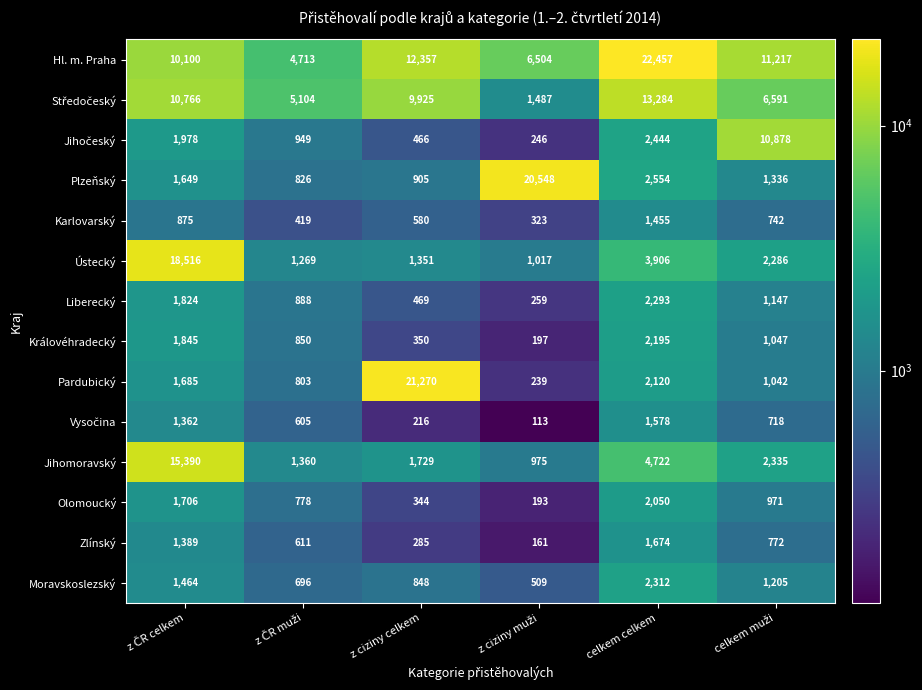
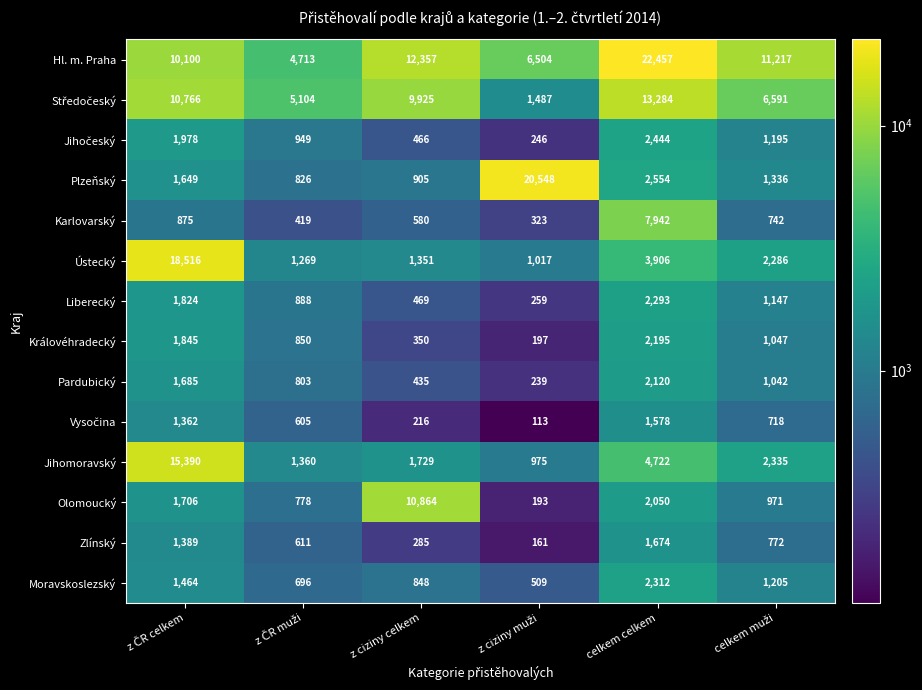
  {
    "Hl. m. Praha": {
      "z ČR celkem": "10,100",
      "z ČR muži": "4,713",
      "z ciziny celkem": "12,357",
      "z ciziny muži": "6,504",
      "celkem celkem": "22,457",
      "celkem muži": "11,217"
    },
    "Středočeský": {
      "z ČR celkem": "10,766",
      "z ČR muži": "5,104",
      "z ciziny celkem": "9,925",
      "z ciziny muži": "1,487",
      "celkem celkem": "13,284",
      "celkem muži": "6,591"
    },
    "Jihočeský": {
      "z ČR celkem": "1,978",
      "z ČR muži": "949",
      "z ciziny celkem": "466",
      "z ciziny muži": "246",
      "celkem celkem": "2,444",
-     "celkem muži": "10,878"
+     "celkem muži": "1,195"
    },
    "Plzeňský": {
      "z ČR celkem": "1,649",
      "z ČR muži": "826",
      "z ciziny celkem": "905",
      "z ciziny muži": "20,548",
      "celkem celkem": "2,554",
      "celkem muži": "1,336"
    },
    "Karlovarský": {
      "z ČR celkem": "875",
      "z ČR muži": "419",
      "z ciziny celkem": "580",
      "z ciziny muži": "323",
-     "celkem celkem": "1,455",
+     "celkem celkem": "7,942",
      "celkem muži": "742"
    },
    "Ústecký": {
      "z ČR celkem": "18,516",
      "z ČR muži": "1,269",
      "z ciziny celkem": "1,351",
      "z ciziny muži": "1,017",
      "celkem celkem": "3,906",
      "celkem muži": "2,286"
    },
    "Liberecký": {
      "z ČR celkem": "1,824",
      "z ČR muži": "888",
      "z ciziny celkem": "469",
      "z ciziny muži": "259",
      "celkem celkem": "2,293",
      "celkem muži": "1,147"
    },
    "Královéhradecký": {
      "z ČR celkem": "1,845",
      "z ČR muži": "850",
      "z ciziny celkem": "350",
      "z ciziny muži": "197",
      "celkem celkem": "2,195",
      "celkem muži": "1,047"
    },
    "Pardubický": {
      "z ČR celkem": "1,685",
      "z ČR muži": "803",
-     "z ciziny celkem": "21,270",
+     "z ciziny celkem": "435",
      "z ciziny muži": "239",
      "celkem celkem": "2,120",
      "celkem muži": "1,042"
    },
    "Vysočina": {
      "z ČR celkem": "1,362",
      "z ČR muži": "605",
      "z ciziny celkem": "216",
      "z ciziny muži": "113",
      "celkem celkem": "1,578",
      "celkem muži": "718"
    },
    "Jihomoravský": {
      "z ČR celkem": "15,390",
      "z ČR muži": "1,360",
      "z ciziny celkem": "1,729",
      "z ciziny muži": "975",
      "celkem celkem": "4,722",
      "celkem muži": "2,335"
    },
    "Olomoucký": {
      "z ČR celkem": "1,706",
      "z ČR muži": "778",
-     "z ciziny celkem": "344",
+     "z ciziny celkem": "10,864",
      "z ciziny muži": "193",
      "celkem celkem": "2,050",
      "celkem muži": "971"
    },
    "Zlínský": {
      "z ČR celkem": "1,389",
      "z ČR muži": "611",
      "z ciziny celkem": "285",
      "z ciziny muži": "161",
      "celkem celkem": "1,674",
      "celkem muži": "772"
    },
    "Moravskoslezský": {
      "z ČR celkem": "1,464",
      "z ČR muži": "696",
      "z ciziny celkem": "848",
      "z ciziny muži": "509",
      "celkem celkem": "2,312",
      "celkem muži": "1,205"
    }
  }
